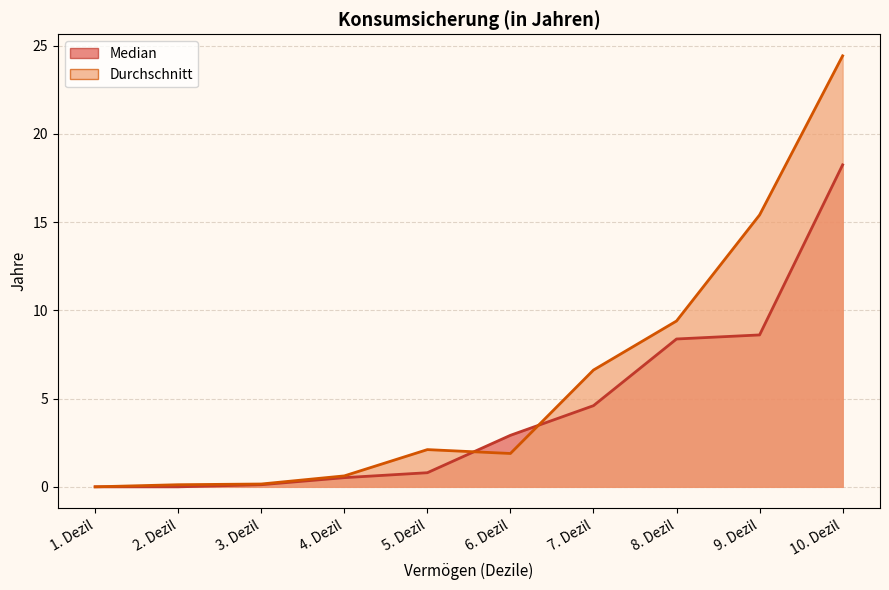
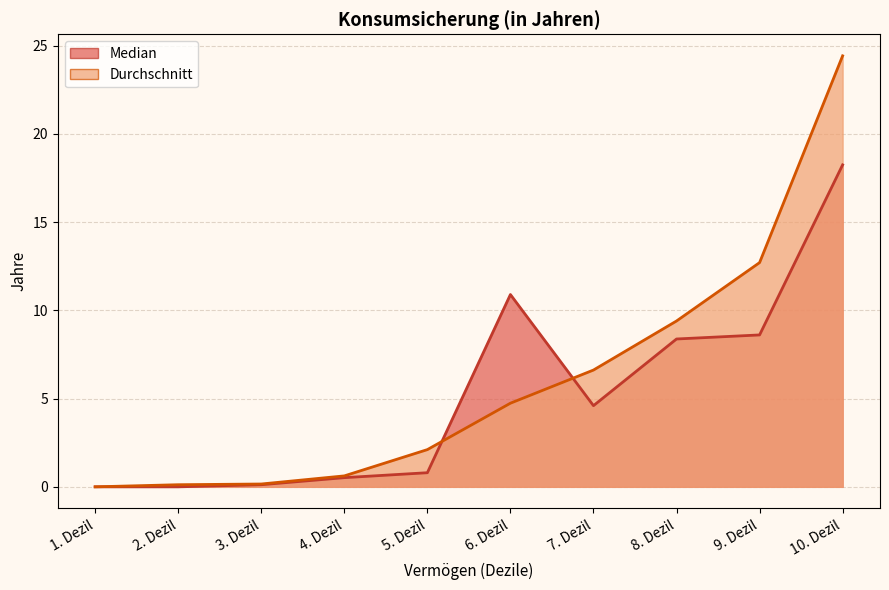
  {
    "Median": {
      "5. Dezil": 0.8,
-     "6. Dezil": 2.9,
+     "6. Dezil": 10.9,
      "7. Dezil": 4.6,
      "8. Dezil": 8.4,
      "9. Dezil": 8.6,
      "10. Dezil": 18.3
    },
    "Durchschnitt": {
      "5. Dezil": 2.1,
-     "6. Dezil": 1.9,
+     "6. Dezil": 4.7,
      "7. Dezil": 6.6,
      "8. Dezil": 9.4,
-     "9. Dezil": 15.4,
+     "9. Dezil": 12.7,
      "10. Dezil": 24.4
    }
  }
